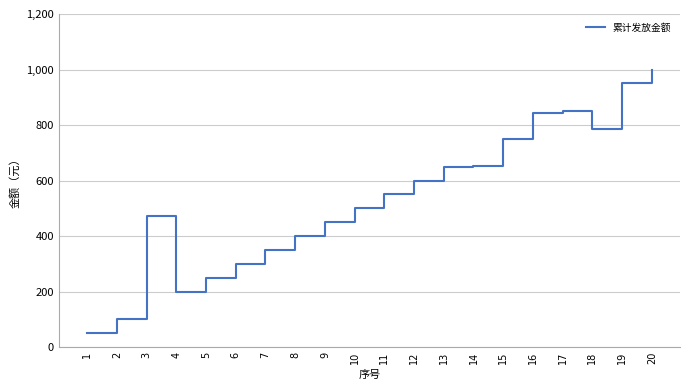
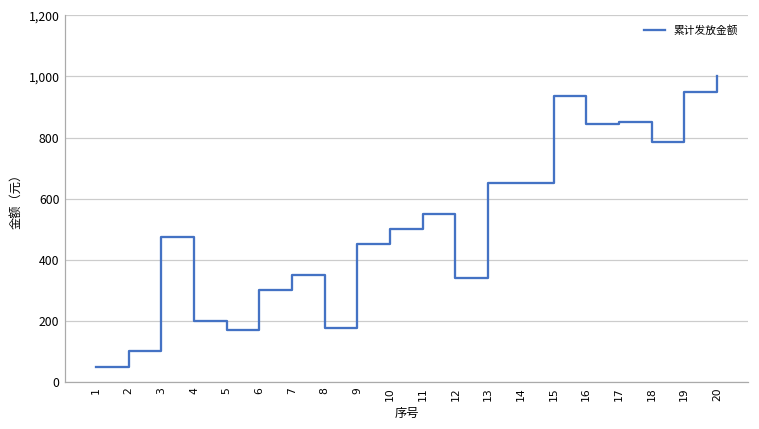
  {
    "1": "50",
    "2": "100",
    "3": "470",
    "4": "200",
-   "5": "250",
+   "5": "170",
    "6": "300",
    "7": "350",
-   "8": "400",
+   "8": "180",
    "9": "450",
    "10": "500",
    "11": "550",
-   "12": "600",
+   "12": "340",
    "13": "650",
    "14": "650",
-   "15": "750",
+   "15": "940",
    "16": "850",
    "17": "850",
    "18": "790",
    "19": "950",
    "20": "1,000"
  }
